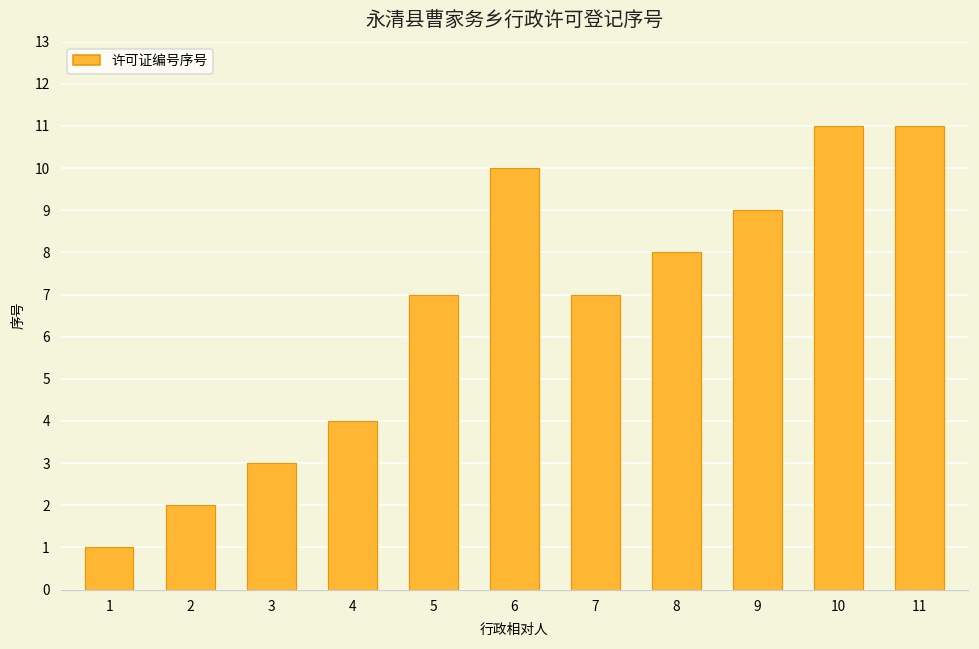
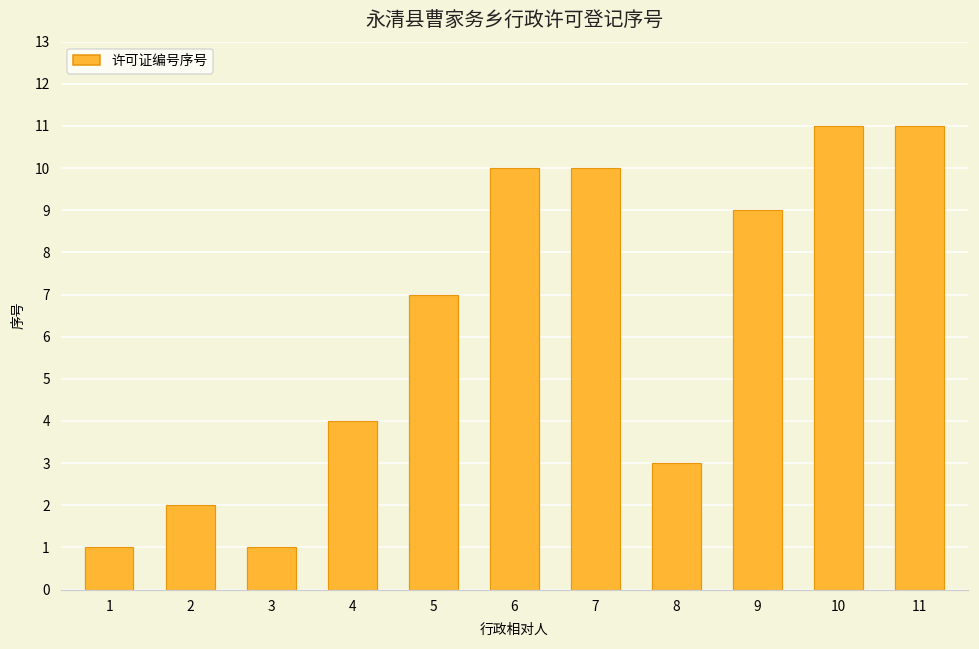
  {
    "1": 1,
    "2": 2,
-   "3": 3,
+   "3": 1,
    "4": 4,
    "5": 7,
    "6": 10,
-   "7": 7,
-   "8": 8,
+   "7": 10,
+   "8": 3,
    "9": 9,
    "10": 11,
    "11": 11
  }
